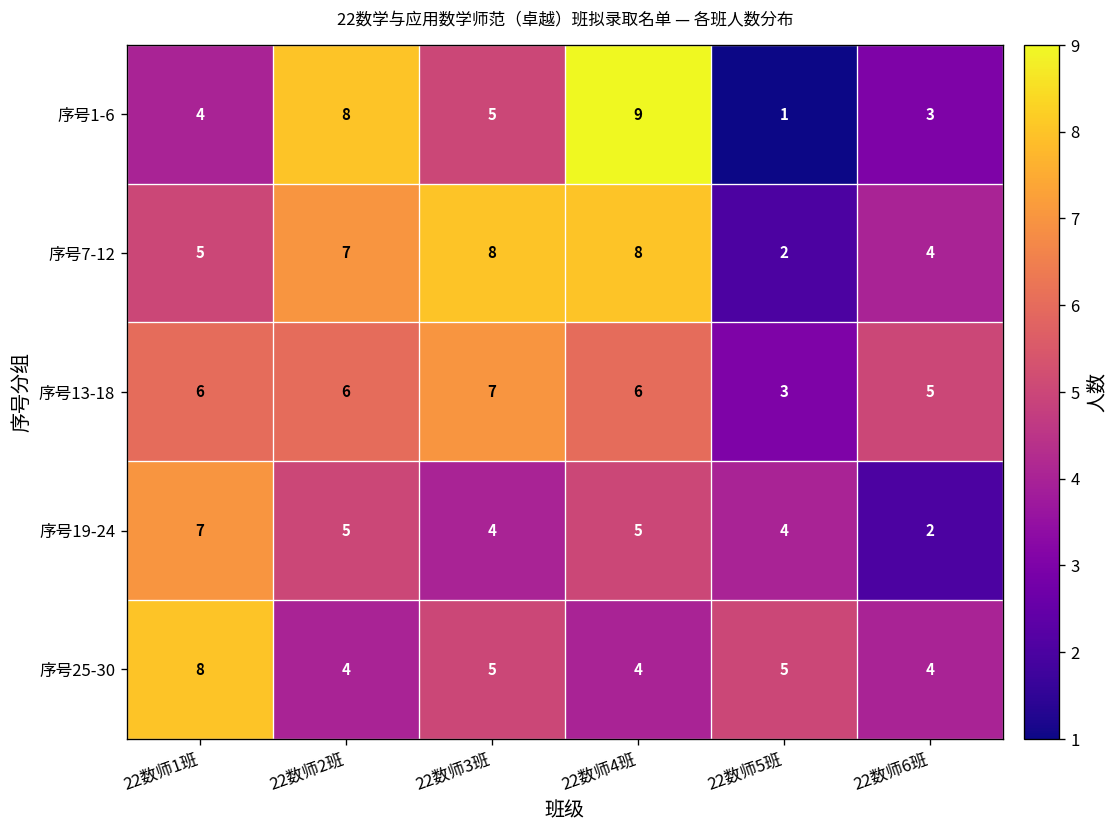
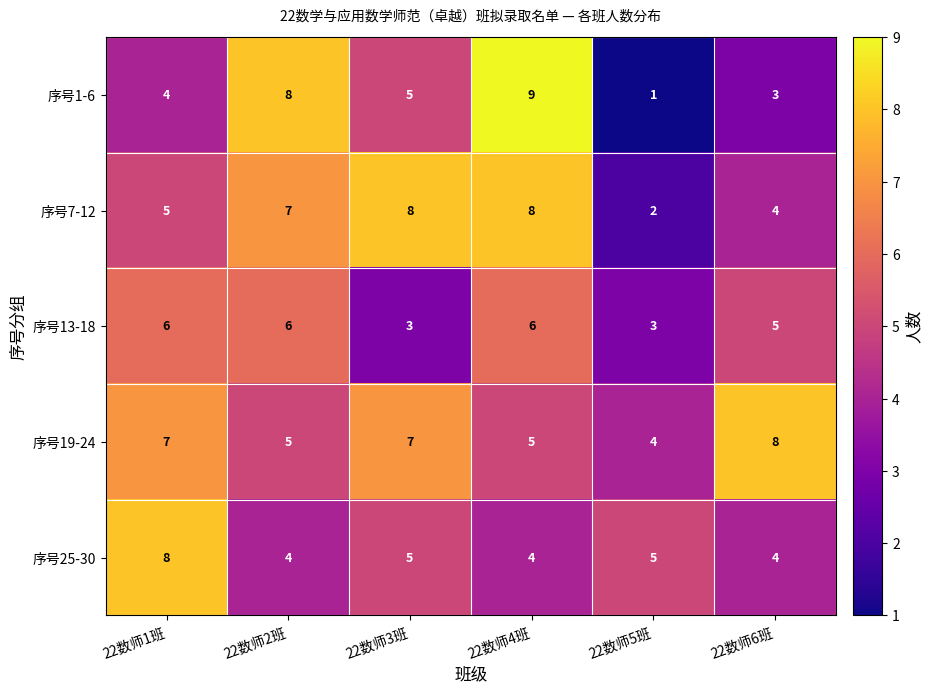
  {
    "序号1-6": {
      "22数师1班": 4,
      "22数师2班": 8,
      "22数师3班": 5,
      "22数师4班": 9,
      "22数师5班": 1,
      "22数师6班": 3
    },
    "序号7-12": {
      "22数师1班": 5,
      "22数师2班": 7,
      "22数师3班": 8,
      "22数师4班": 8,
      "22数师5班": 2,
      "22数师6班": 4
    },
    "序号13-18": {
      "22数师1班": 6,
      "22数师2班": 6,
-     "22数师3班": 7,
+     "22数师3班": 3,
      "22数师4班": 6,
      "22数师5班": 3,
      "22数师6班": 5
    },
    "序号19-24": {
      "22数师1班": 7,
      "22数师2班": 5,
-     "22数师3班": 4,
+     "22数师3班": 7,
      "22数师4班": 5,
      "22数师5班": 4,
-     "22数师6班": 2
+     "22数师6班": 8
    },
    "序号25-30": {
      "22数师1班": 8,
      "22数师2班": 4,
      "22数师3班": 5,
      "22数师4班": 4,
      "22数师5班": 5,
      "22数师6班": 4
    }
  }
